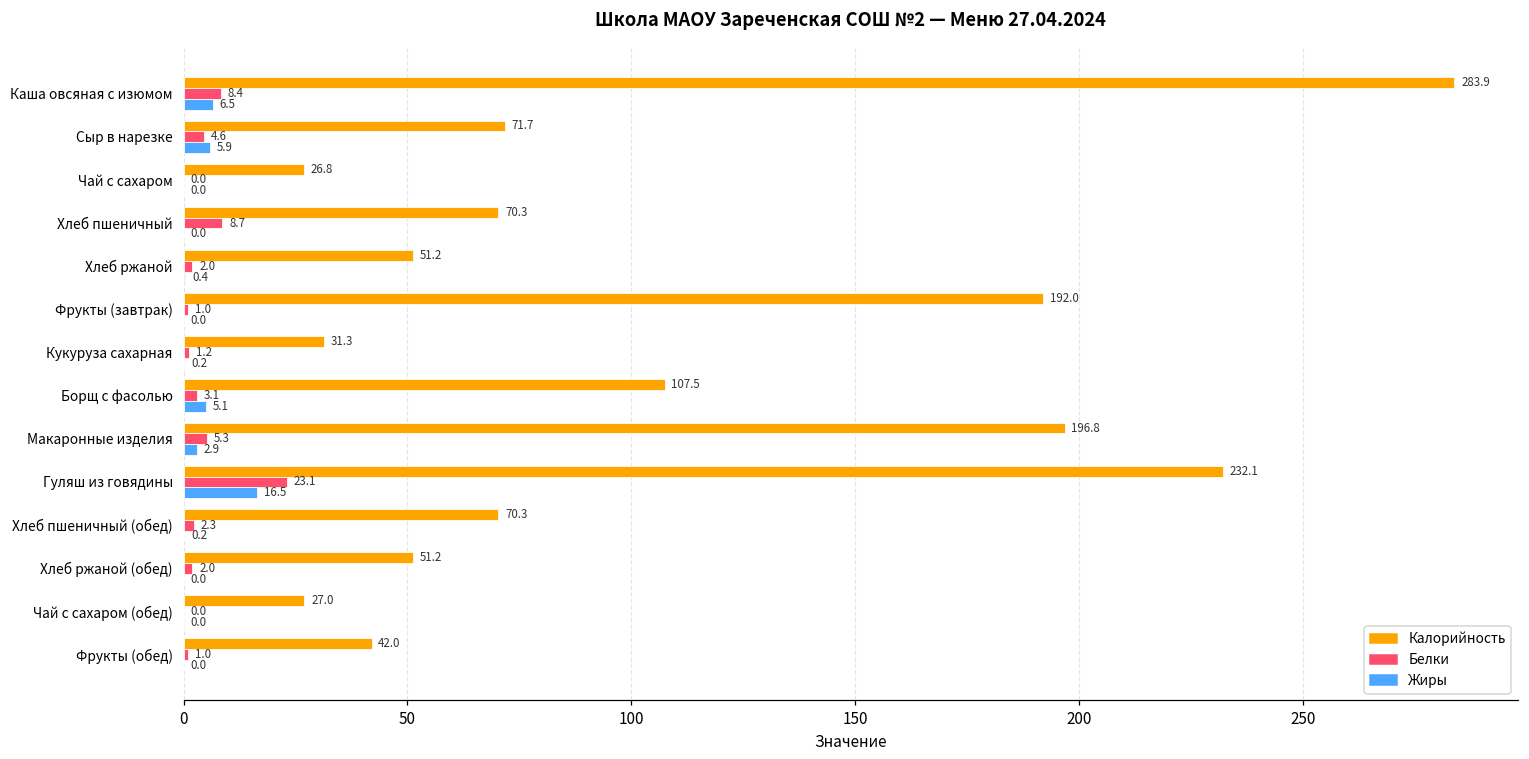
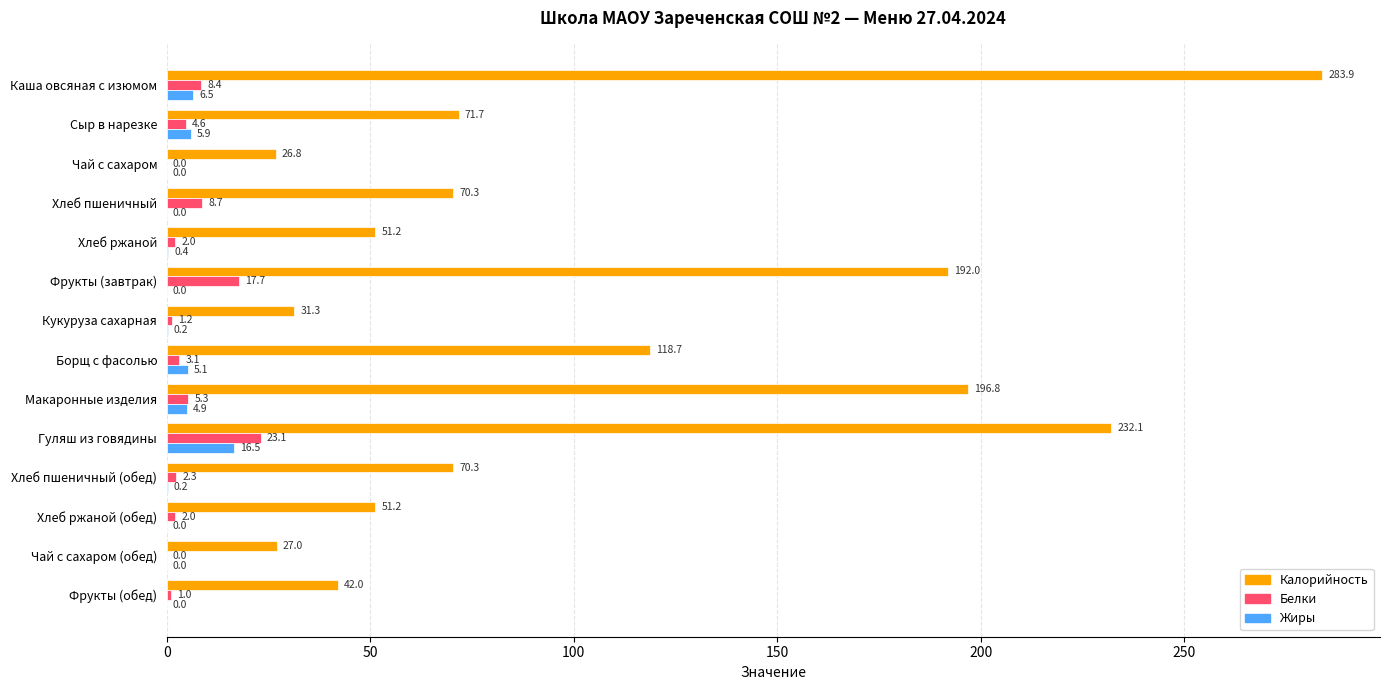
  {
    "Калорийность": {
      "Каша овсяная с изюмом": 283.9,
      "Сыр в нарезке": 71.7,
      "Чай с сахаром": 26.8,
      "Хлеб пшеничный": 70.3,
      "Хлеб ржаной": 51.2,
      "Фрукты (завтрак)": 192.0,
      "Кукуруза сахарная": 31.3,
-     "Борщ с фасолью": 107.5,
+     "Борщ с фасолью": 118.7,
      "Макаронные изделия": 196.8,
      "Гуляш из говядины": 232.1,
      "Хлеб пшеничный (обед)": 70.3,
      "Хлеб ржаной (обед)": 51.2,
      "Чай с сахаром (обед)": 27.0,
      "Фрукты (обед)": 42.0
    },
    "Белки": {
      "Каша овсяная с изюмом": 8.4,
      "Сыр в нарезке": 4.6,
      "Чай с сахаром": 0.0,
      "Хлеб пшеничный": 8.7,
      "Хлеб ржаной": 2.0,
-     "Фрукты (завтрак)": 1.0,
+     "Фрукты (завтрак)": 17.7,
      "Кукуруза сахарная": 1.2,
      "Борщ с фасолью": 3.1,
      "Макаронные изделия": 5.3,
      "Гуляш из говядины": 23.1,
      "Хлеб пшеничный (обед)": 2.3,
      "Хлеб ржаной (обед)": 2.0,
      "Чай с сахаром (обед)": 0.0,
      "Фрукты (обед)": 1.0
    },
    "Жиры": {
      "Каша овсяная с изюмом": 6.5,
      "Сыр в нарезке": 5.9,
      "Чай с сахаром": 0.0,
      "Хлеб пшеничный": 0.0,
      "Хлеб ржаной": 0.4,
      "Фрукты (завтрак)": 0.0,
      "Кукуруза сахарная": 0.2,
      "Борщ с фасолью": 5.1,
-     "Макаронные изделия": 2.9,
+     "Макаронные изделия": 4.9,
      "Гуляш из говядины": 16.5,
      "Хлеб пшеничный (обед)": 0.2,
      "Хлеб ржаной (обед)": 0.0,
      "Чай с сахаром (обед)": 0.0,
      "Фрукты (обед)": 0.0
    }
  }
